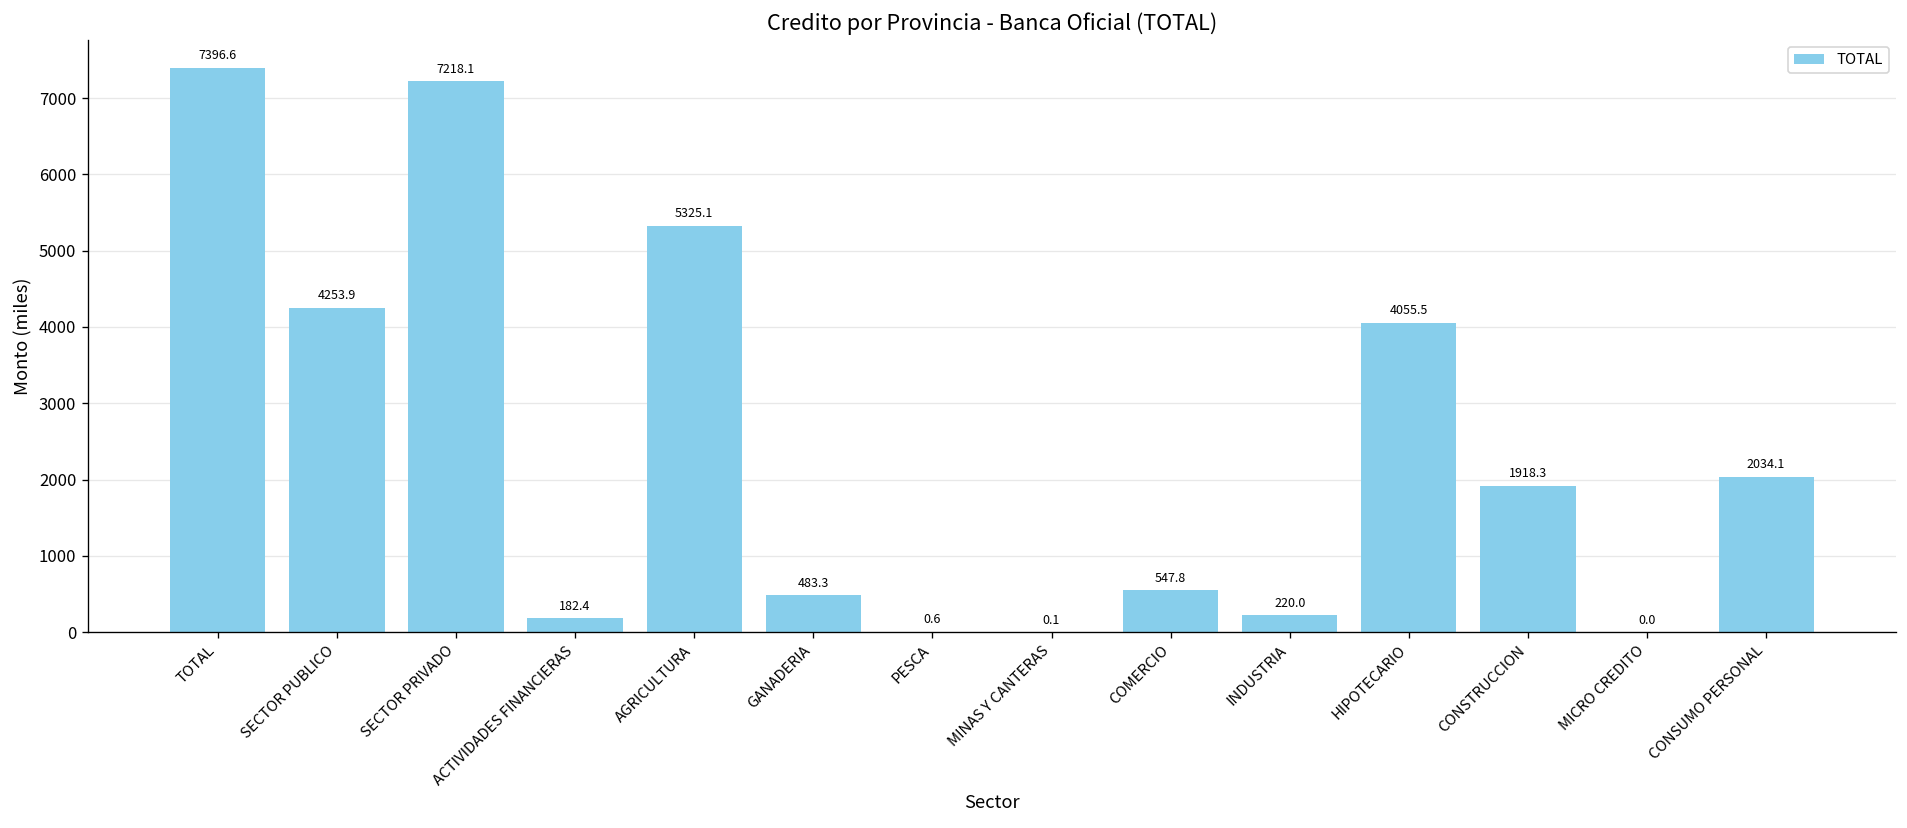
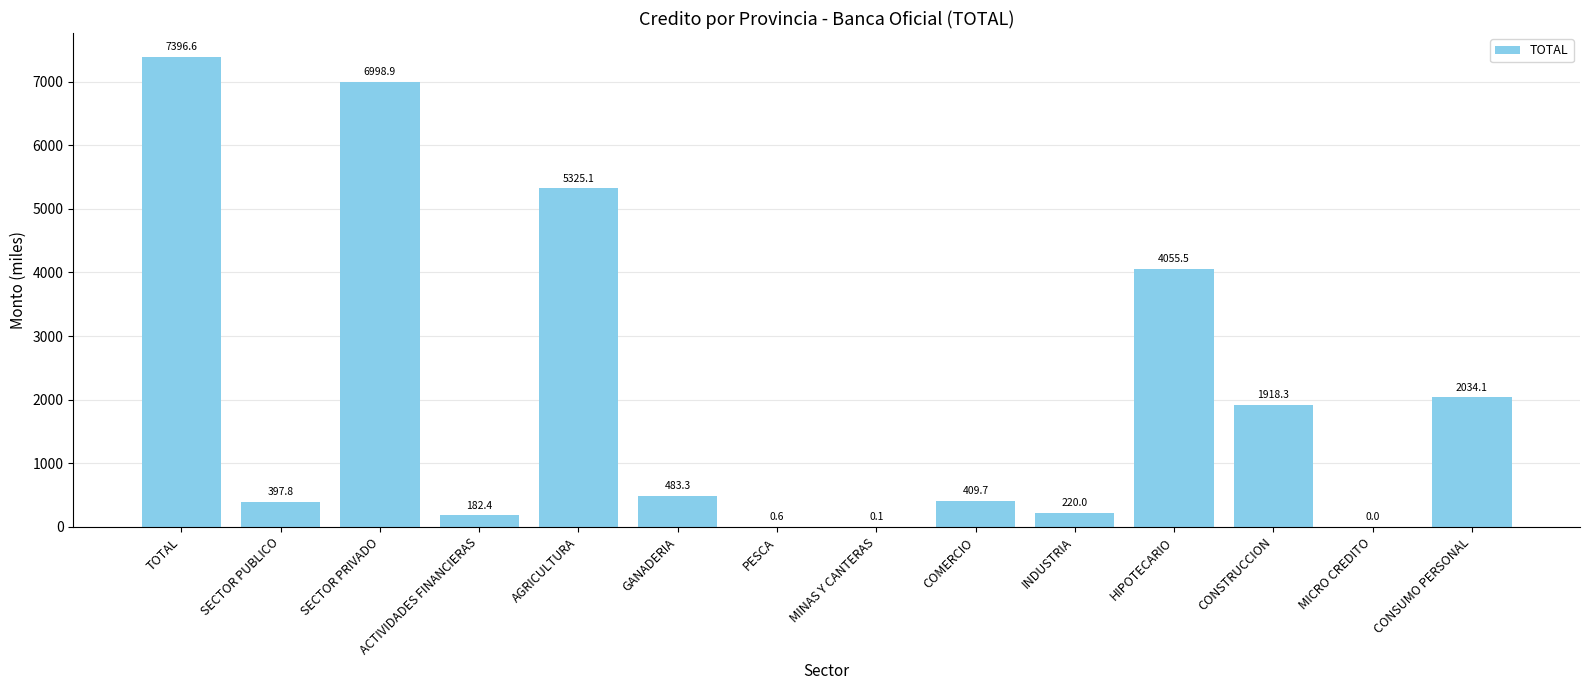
  {
    "TOTAL": 7396.6,
-   "SECTOR PUBLICO": 4253.9,
-   "SECTOR PRIVADO": 7218.1,
+   "SECTOR PUBLICO": 397.8,
+   "SECTOR PRIVADO": 6998.9,
    "ACTIVIDADES FINANCIERAS": 182.4,
    "AGRICULTURA": 5325.1,
    "GANADERIA": 483.3,
    "PESCA": 0.6,
    "MINAS Y CANTERAS": 0.1,
-   "COMERCIO": 547.8,
+   "COMERCIO": 409.7,
    "INDUSTRIA": 220.0,
    "HIPOTECARIO": 4055.5,
    "CONSTRUCCION": 1918.3,
    "MICRO CREDITO": 0.0,
    "CONSUMO PERSONAL": 2034.1
  }
